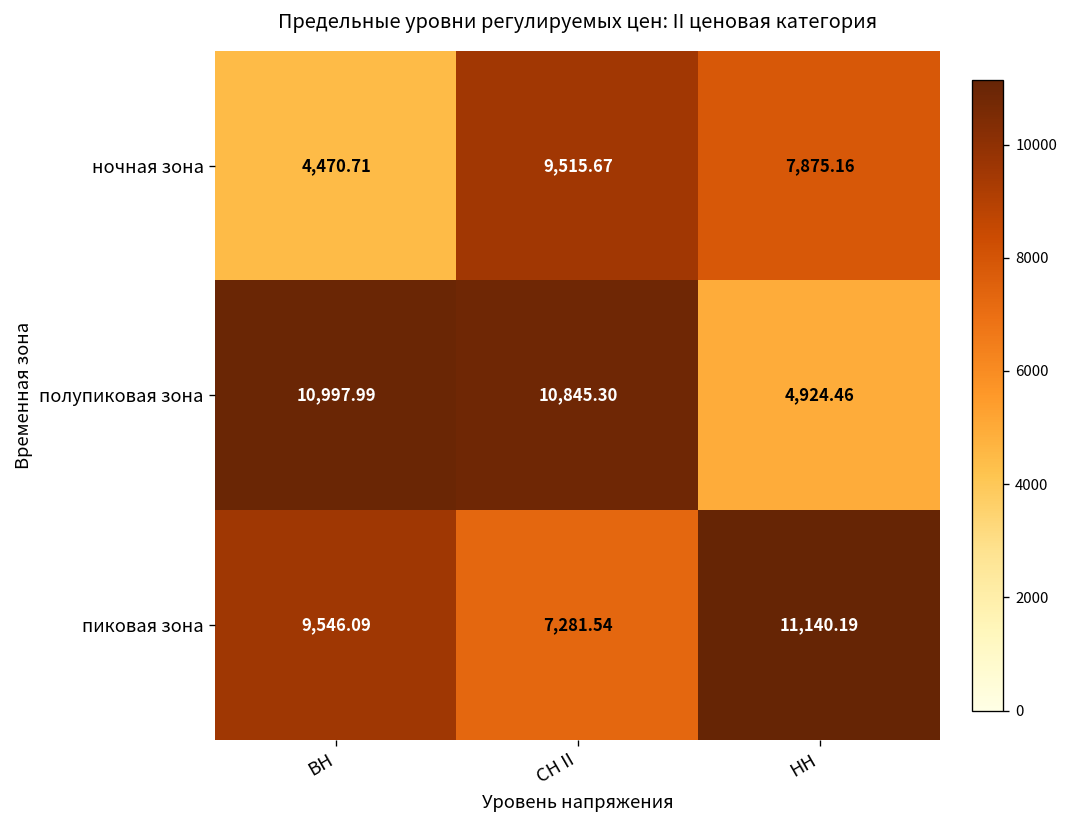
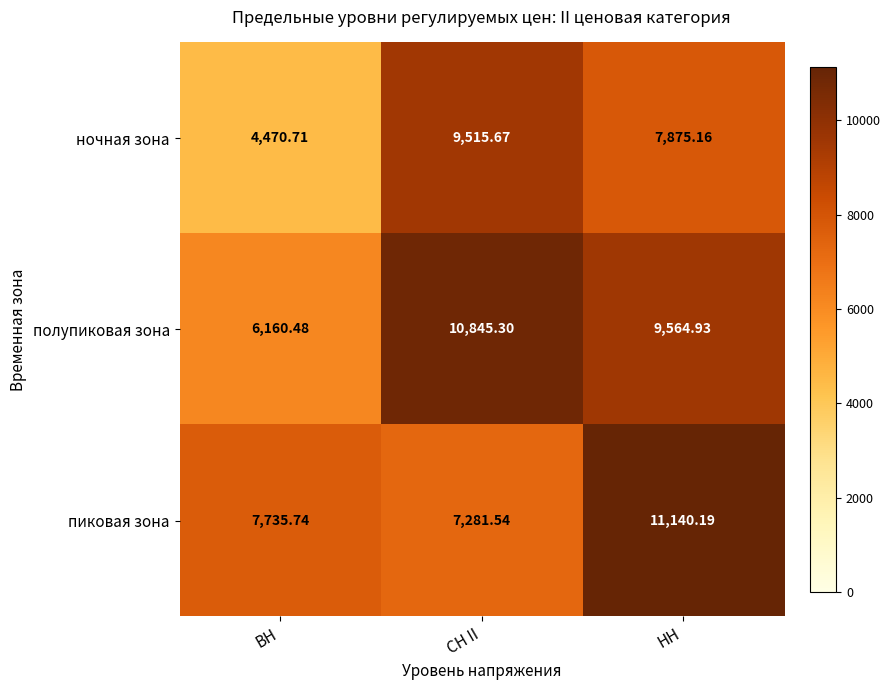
  {
    "ночная зона": {
      "ВН": "4,470.71",
      "СН II": "9,515.67",
      "НН": "7,875.16"
    },
    "полупиковая зона": {
-     "ВН": "10,997.99",
+     "ВН": "6,160.48",
      "СН II": "10,845.30",
-     "НН": "4,924.46"
+     "НН": "9,564.93"
    },
    "пиковая зона": {
-     "ВН": "9,546.09",
+     "ВН": "7,735.74",
      "СН II": "7,281.54",
      "НН": "11,140.19"
    }
  }
